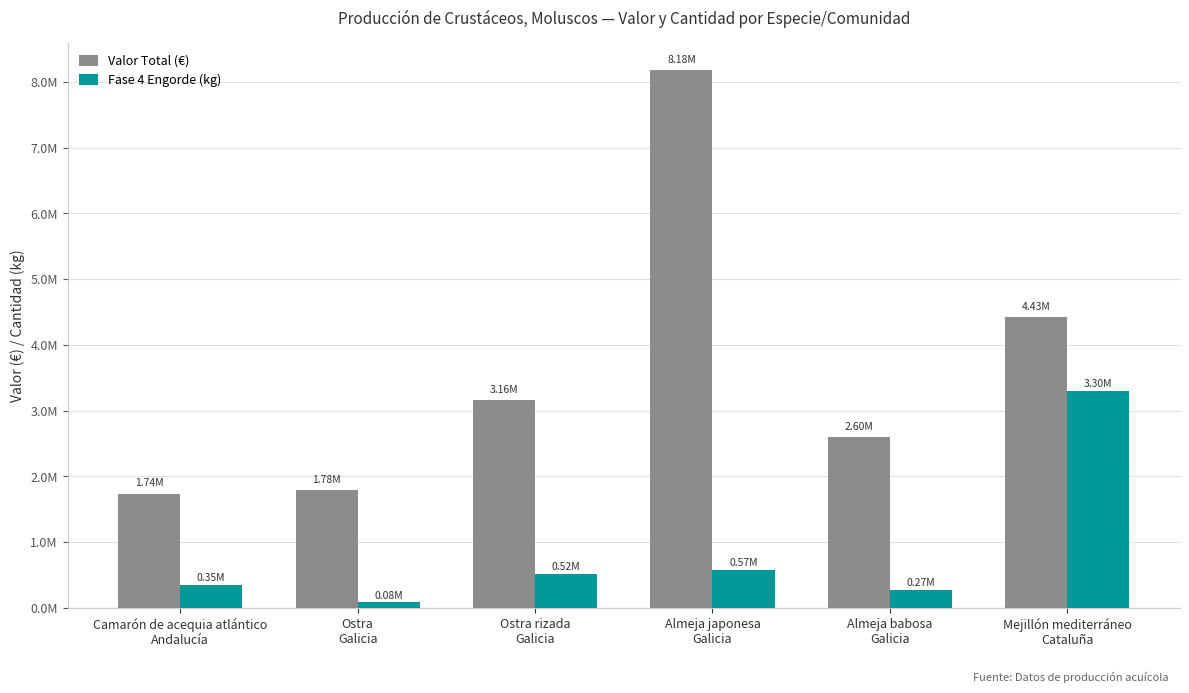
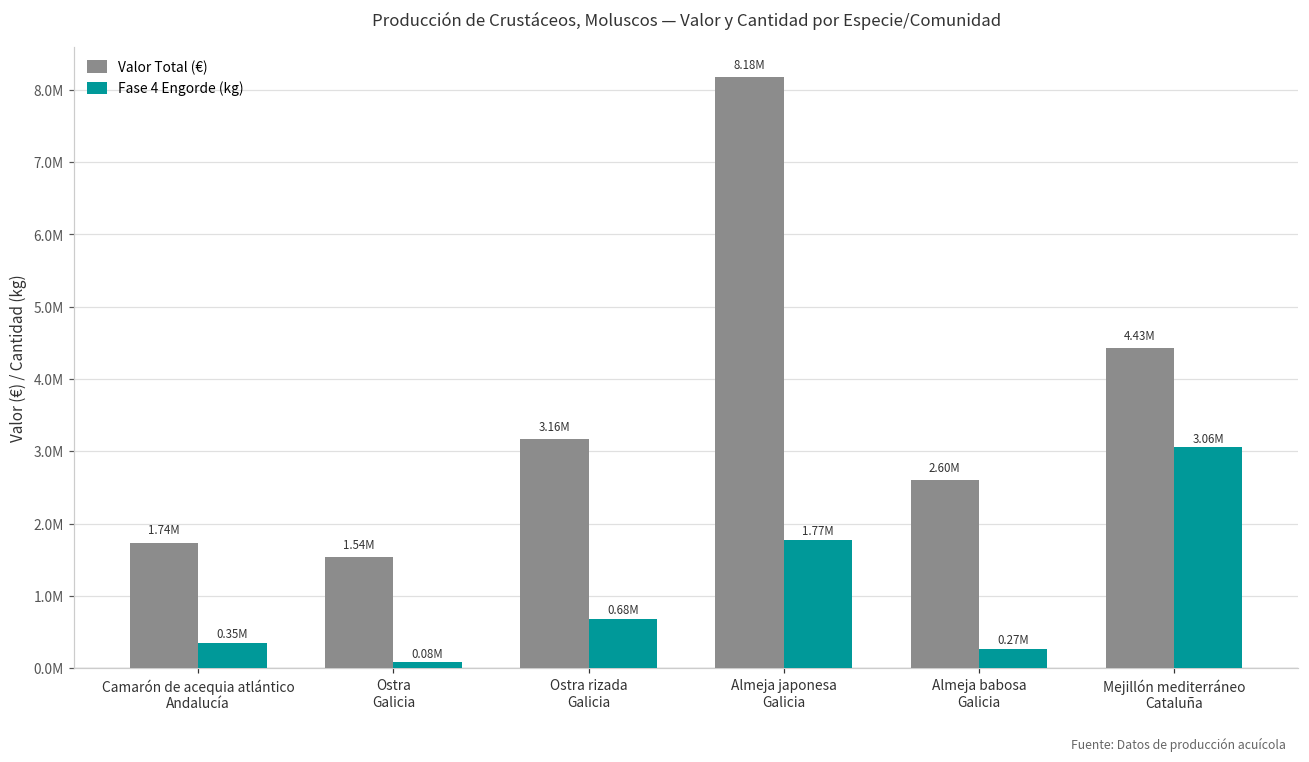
  {
    "Valor Total (€)": {
      "Camarón de acequia atlántico Andalucía": "1.74M",
-     "Ostra Galicia": "1.78M",
+     "Ostra Galicia": "1.54M",
      "Ostra rizada Galicia": "3.16M",
      "Almeja japonesa Galicia": "8.18M",
      "Almeja babosa Galicia": "2.60M",
      "Mejillón mediterráneo Cataluña": "4.43M"
    },
    "Fase 4 Engorde (kg)": {
      "Camarón de acequia atlántico Andalucía": "0.35M",
      "Ostra Galicia": "0.08M",
-     "Ostra rizada Galicia": "0.52M",
-     "Almeja japonesa Galicia": "0.57M",
+     "Ostra rizada Galicia": "0.68M",
+     "Almeja japonesa Galicia": "1.77M",
      "Almeja babosa Galicia": "0.27M",
-     "Mejillón mediterráneo Cataluña": "3.30M"
+     "Mejillón mediterráneo Cataluña": "3.06M"
    }
  }
